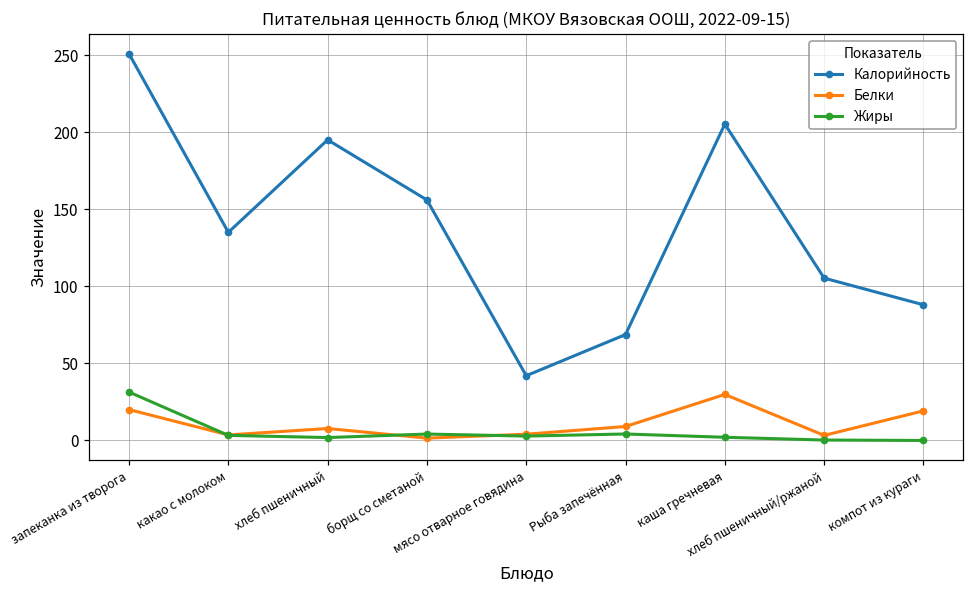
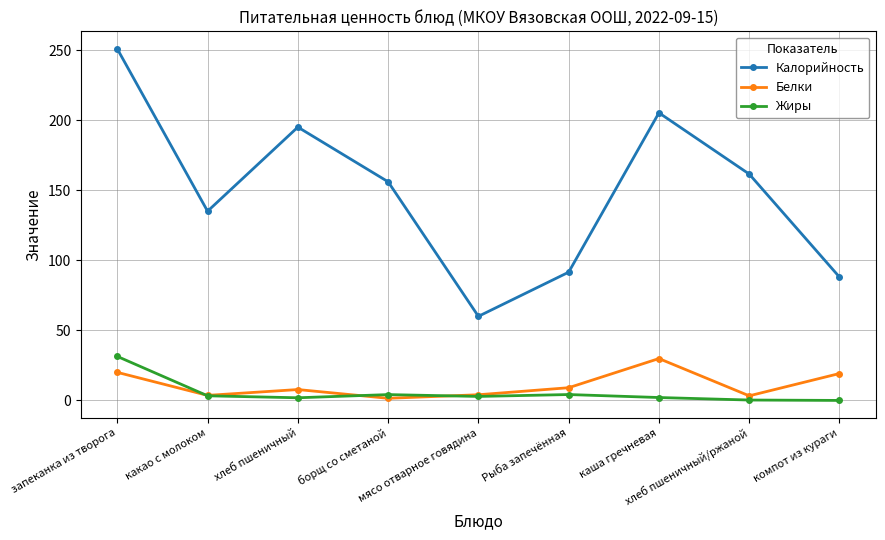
  {
    "Калорийность": {
      "запеканка из творога": 251,
      "какао с молоком": 135,
      "хлеб пшеничный": 195,
      "борщ со сметаной": 156,
-     "мясо отварное говядина": 42,
-     "Рыба запечённая": 69,
+     "мясо отварное говядина": 60,
+     "Рыба запечённая": 92,
      "каша гречневая": 205,
-     "хлеб пшеничный/ржаной": 105,
+     "хлеб пшеничный/ржаной": 162,
      "компот из кураги": 88
    },
    "Белки": {
      "запеканка из творога": 20,
      "хлеб пшеничный": 8,
      "борщ со сметаной": 2,
      "Рыба запечённая": 9,
      "каша гречневая": 30,
      "хлеб пшеничный/ржаной": 3,
      "компот из кураги": 19
    },
    "Жиры": {
      "запеканка из творога": 31,
      "хлеб пшеничный": 2,
      "борщ со сметаной": 4,
      "Рыба запечённая": 4,
      "каша гречневая": 2,
      "хлеб пшеничный/ржаной": 0,
      "компот из кураги": 0
    }
  }
